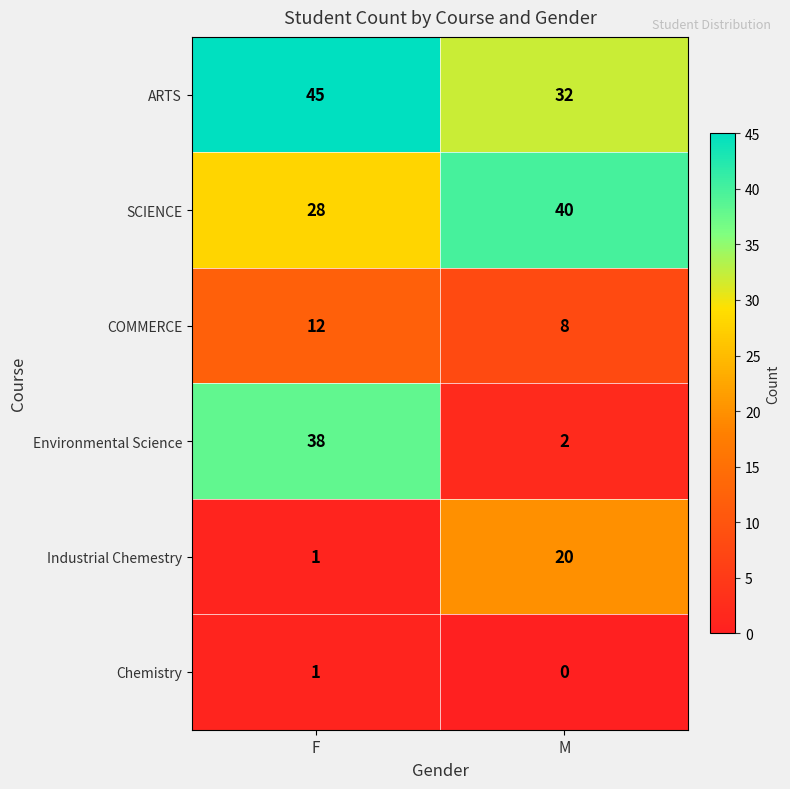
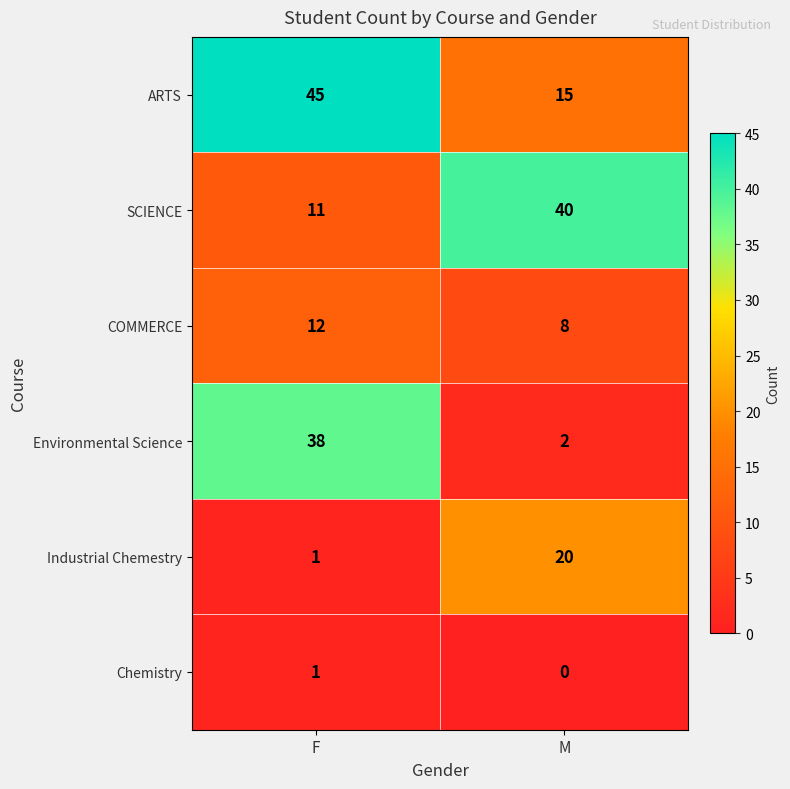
  {
    "ARTS": {
      "F": 45,
-     "M": 32
+     "M": 15
    },
    "SCIENCE": {
-     "F": 28,
+     "F": 11,
      "M": 40
    },
    "COMMERCE": {
      "F": 12,
      "M": 8
    },
    "Environmental Science": {
      "F": 38,
      "M": 2
    },
    "Industrial Chemestry": {
      "F": 1,
      "M": 20
    },
    "Chemistry": {
      "F": 1,
      "M": 0
    }
  }
